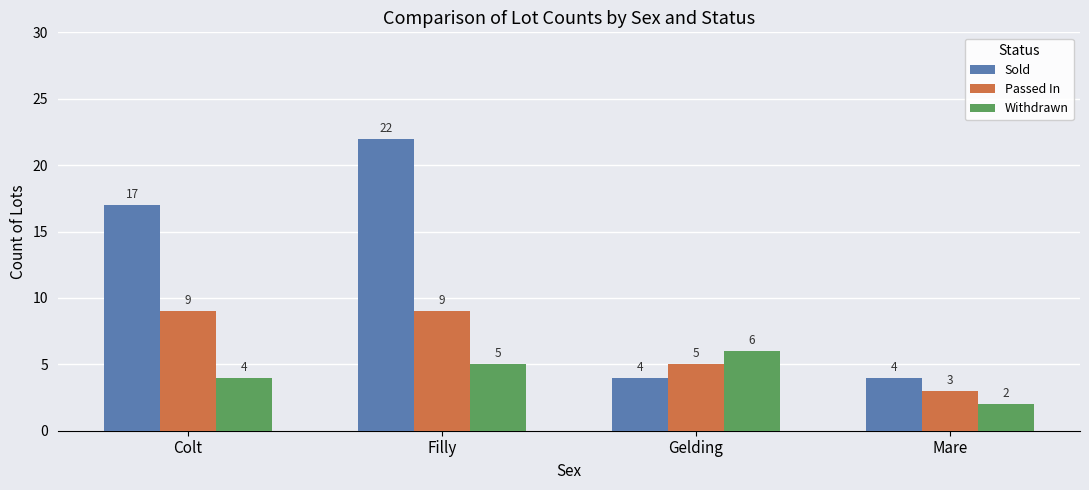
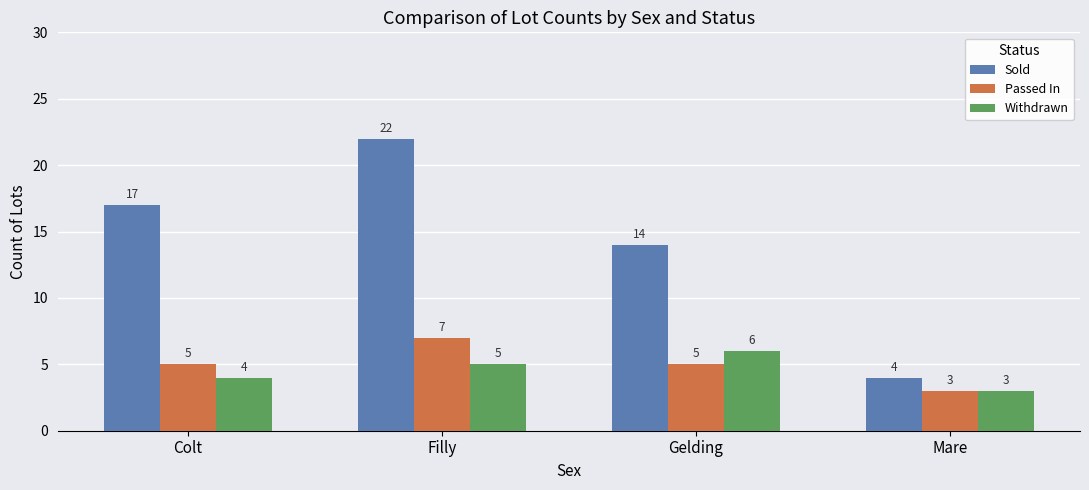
  {
    "Sold": {
      "Colt": 17,
      "Filly": 22,
-     "Gelding": 4,
+     "Gelding": 14,
      "Mare": 4
    },
    "Passed In": {
-     "Colt": 9,
-     "Filly": 9,
+     "Colt": 5,
+     "Filly": 7,
      "Gelding": 5,
      "Mare": 3
    },
    "Withdrawn": {
      "Colt": 4,
      "Filly": 5,
      "Gelding": 6,
-     "Mare": 2
+     "Mare": 3
    }
  }
